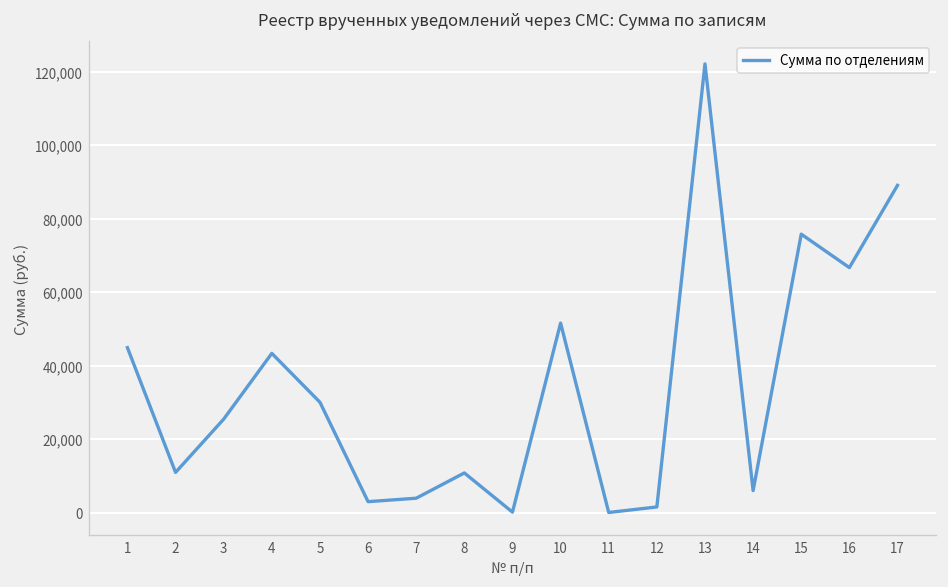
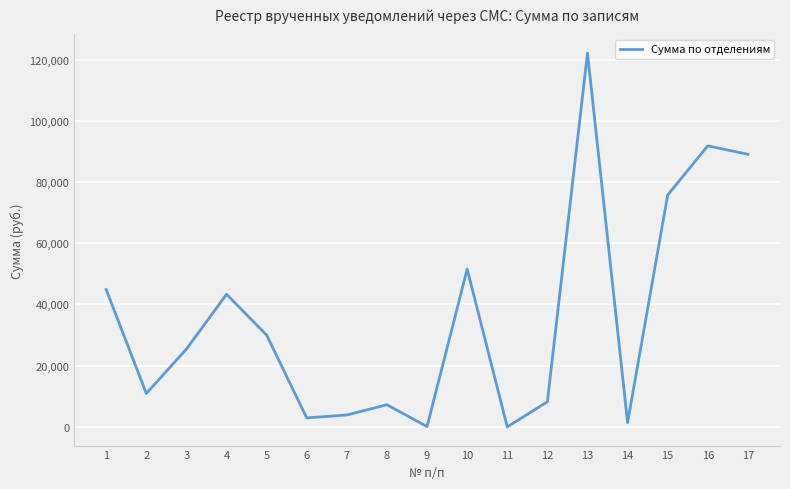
  {
    "1": "45,000",
    "2": "11,000",
    "3": "25,000",
    "4": "43,000",
    "5": "30,000",
    "6": "3,000",
    "7": "4,000",
-   "8": "11,000",
+   "8": "7,000",
    "9": "0",
    "10": "52,000",
    "11": "0",
-   "12": "2,000",
+   "12": "8,000",
    "13": "122,000",
-   "14": "6,000",
+   "14": "1,000",
    "15": "76,000",
-   "16": "67,000",
+   "16": "92,000",
    "17": "89,000"
  }
